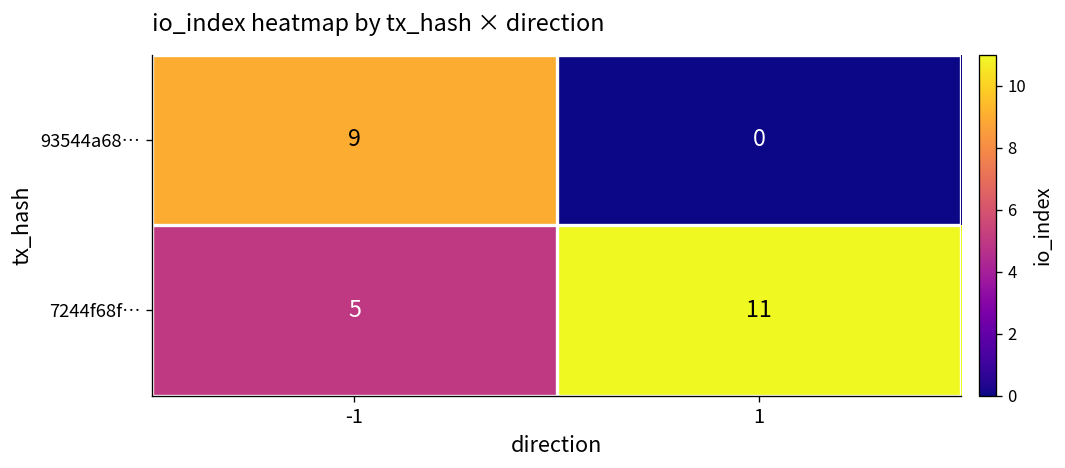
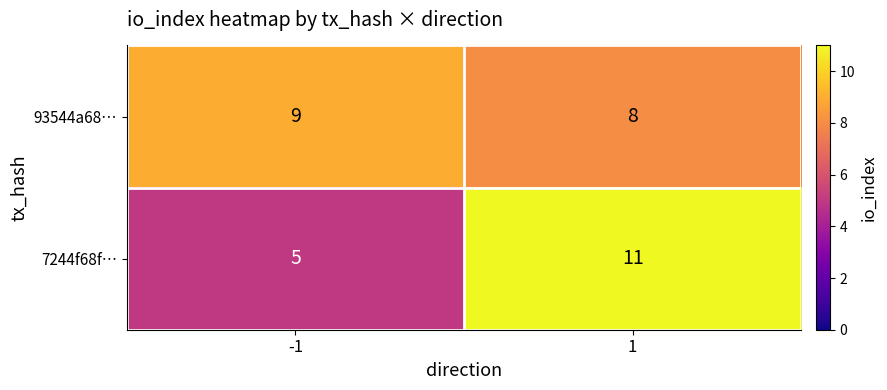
  {
    "93544a68…": {
      "-1": 9,
-     "1": 0
+     "1": 8
    },
    "7244f68f…": {
      "-1": 5,
      "1": 11
    }
  }
